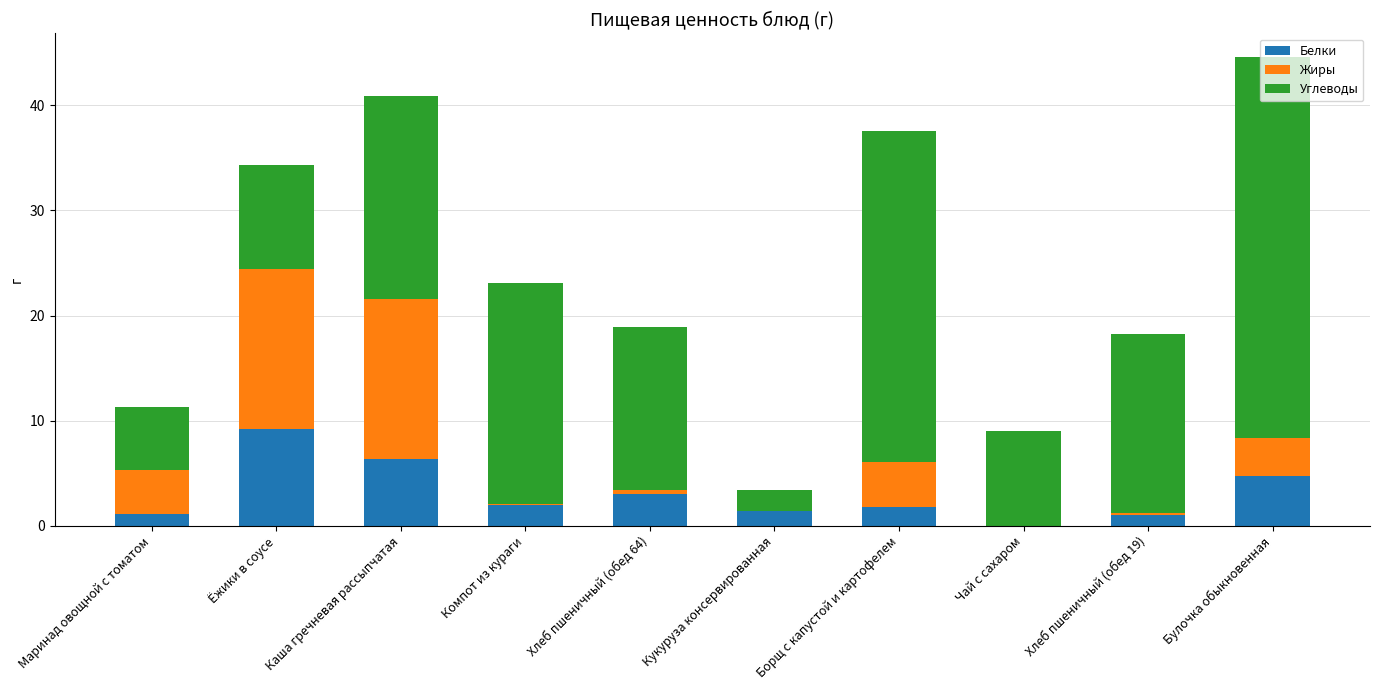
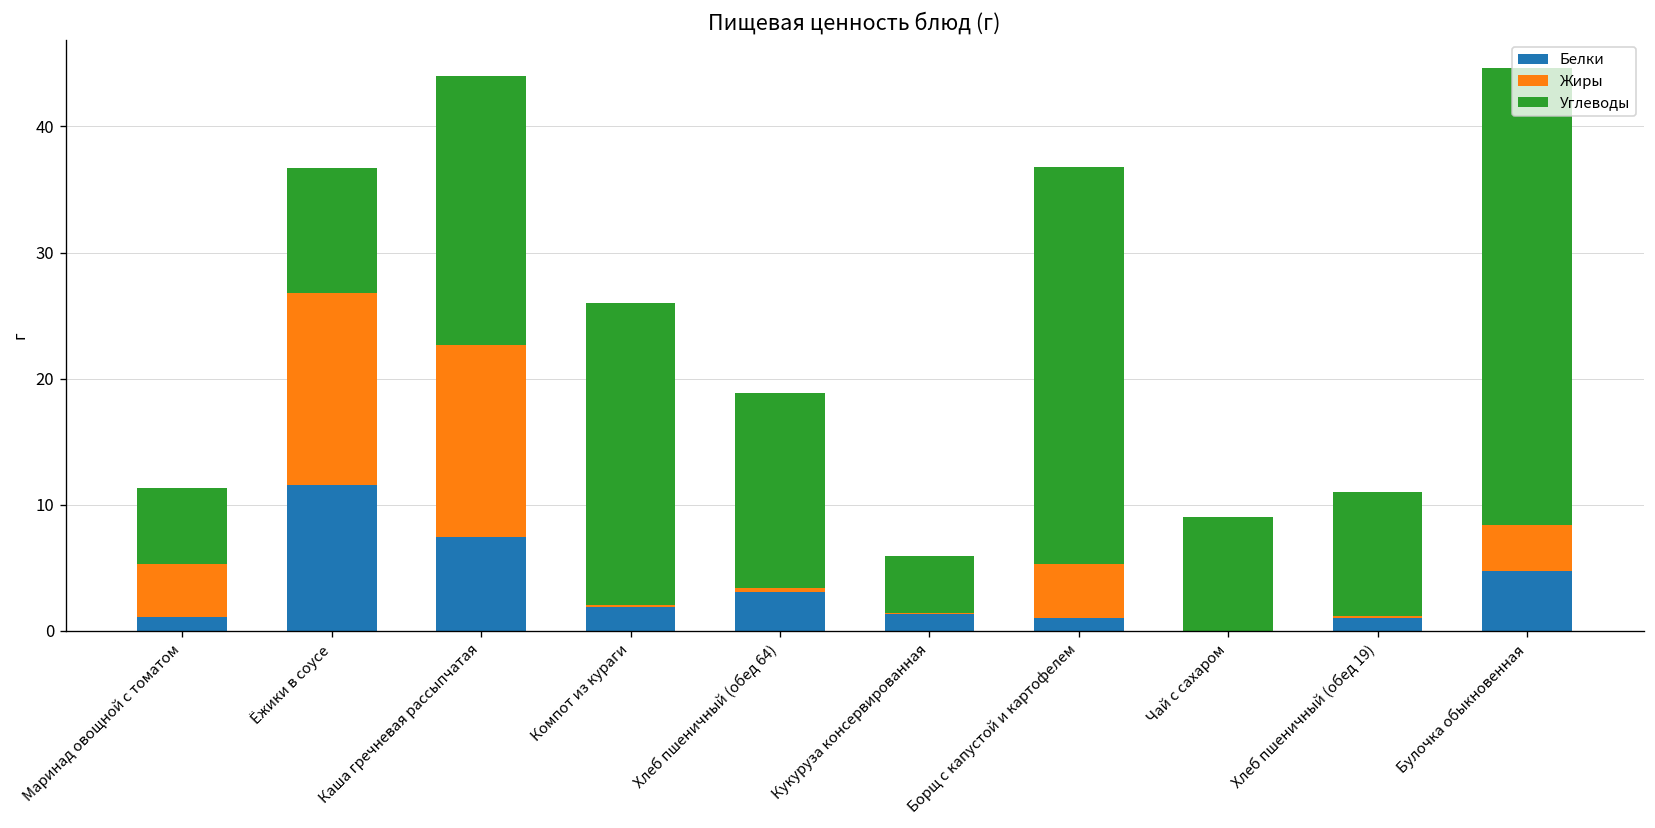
  {
    "Белки": {
      "Маринад овощной с томатом": 1.1,
-     "Ёжики в соусе": 9.2,
-     "Каша гречневая рассыпчатая": 6.4,
+     "Ёжики в соусе": 11.5,
+     "Каша гречневая рассыпчатая": 7.5,
      "Компот из кураги": 1.9,
      "Хлеб пшеничный (обед 64)": 3.0,
      "Кукуруза консервированная": 1.4,
-     "Борщ с капустой и картофелем": 1.8,
+     "Борщ с капустой и картофелем": 1.0,
      "Чай с сахаром": 0.0,
      "Хлеб пшеничный (обед 19)": 1.0,
      "Булочка обыкновенная": 4.7
    },
    "Жиры": {
      "Маринад овощной с томатом": 4.3,
      "Ёжики в соусе": 15.3,
      "Каша гречневая рассыпчатая": 15.2,
      "Хлеб пшеничный (обед 64)": 0.3,
      "Борщ с капустой и картофелем": 4.3,
      "Чай с сахаром": 0.0,
      "Булочка обыкновенная": 3.7
    },
    "Углеводы": {
      "Маринад овощной с томатом": 6.0,
      "Ёжики в соусе": 9.9,
-     "Каша гречневая рассыпчатая": 19.3,
-     "Компот из кураги": 21.1,
+     "Каша гречневая рассыпчатая": 21.3,
+     "Компот из кураги": 24.0,
      "Хлеб пшеничный (обед 64)": 15.5,
-     "Кукуруза консервированная": 2.0,
+     "Кукуруза консервированная": 4.5,
      "Борщ с капустой и картофелем": 31.5,
      "Чай с сахаром": 9.0,
-     "Хлеб пшеничный (обед 19)": 17.1
+     "Хлеб пшеничный (обед 19)": 9.8
    }
  }
